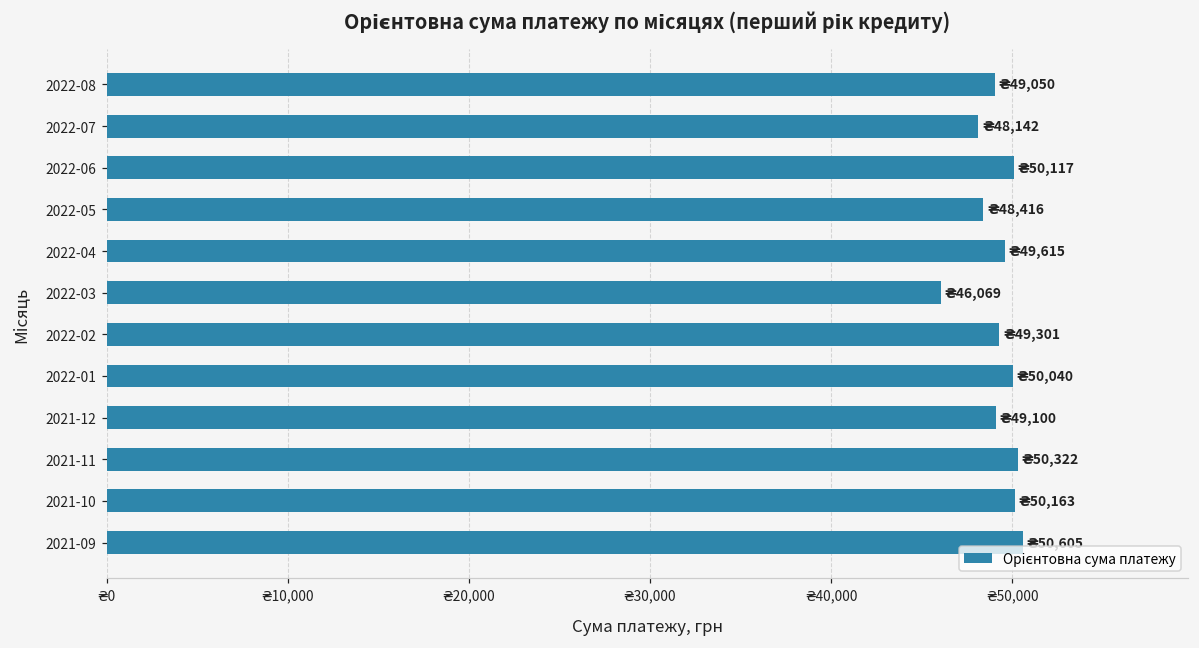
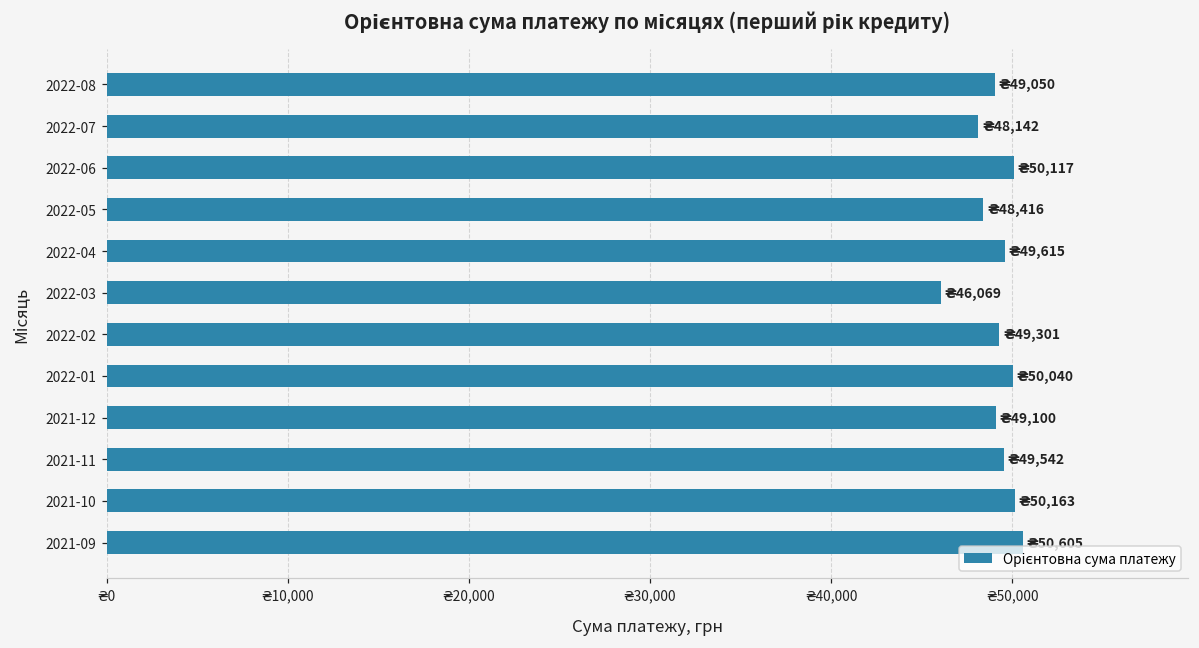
  {
    "2022-08": "49,050",
    "2022-07": "48,142",
    "2022-06": "50,117",
    "2022-05": "48,416",
    "2022-04": "49,615",
    "2022-03": "46,069",
    "2022-02": "49,301",
    "2022-01": "50,040",
    "2021-12": "49,100",
-   "2021-11": "50,322",
+   "2021-11": "49,542",
    "2021-10": "50,163"
  }
